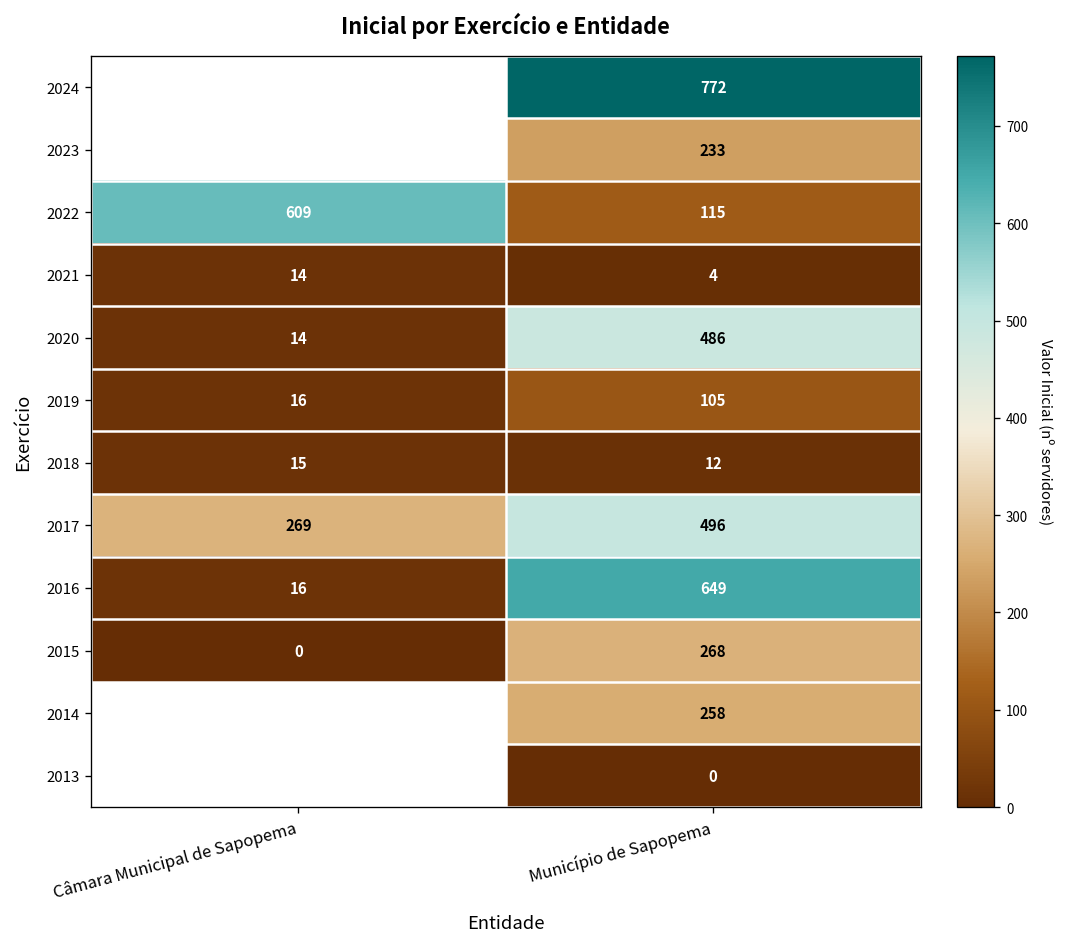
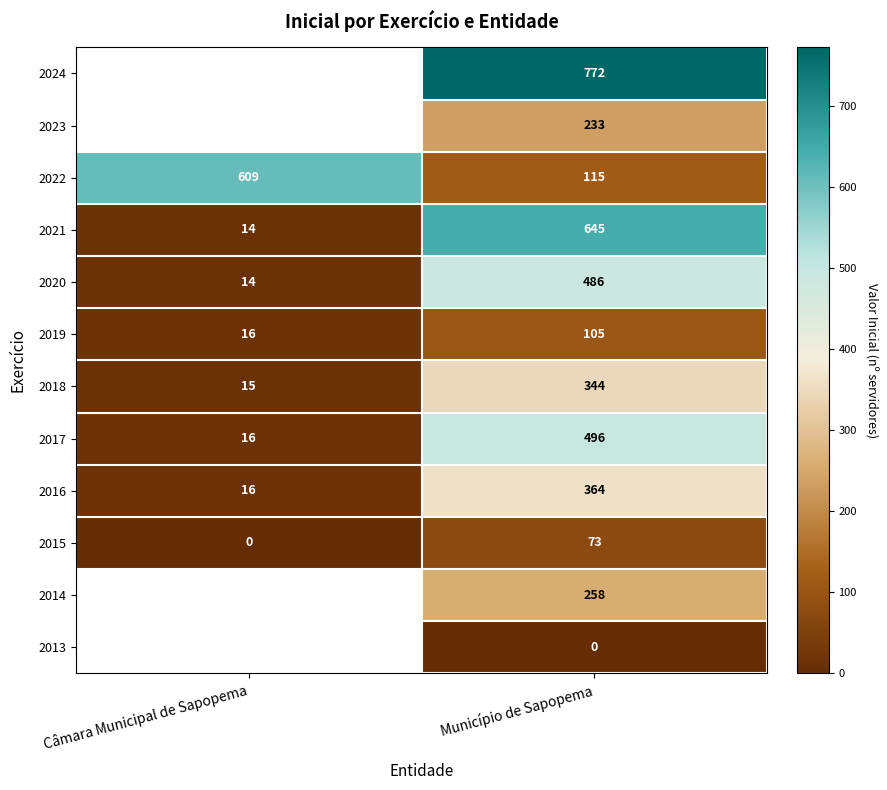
  {
    "2024": {
      "Município de Sapopema": 772
    },
    "2023": {
      "Município de Sapopema": 233
    },
    "2022": {
      "Câmara Municipal de Sapopema": 609,
      "Município de Sapopema": 115
    },
    "2021": {
      "Câmara Municipal de Sapopema": 14,
-     "Município de Sapopema": 4
+     "Município de Sapopema": 645
    },
    "2020": {
      "Câmara Municipal de Sapopema": 14,
      "Município de Sapopema": 486
    },
    "2019": {
      "Câmara Municipal de Sapopema": 16,
      "Município de Sapopema": 105
    },
    "2018": {
      "Câmara Municipal de Sapopema": 15,
-     "Município de Sapopema": 12
+     "Município de Sapopema": 344
    },
    "2017": {
-     "Câmara Municipal de Sapopema": 269,
+     "Câmara Municipal de Sapopema": 16,
      "Município de Sapopema": 496
    },
    "2016": {
      "Câmara Municipal de Sapopema": 16,
-     "Município de Sapopema": 649
+     "Município de Sapopema": 364
    },
    "2015": {
      "Câmara Municipal de Sapopema": 0,
-     "Município de Sapopema": 268
+     "Município de Sapopema": 73
    },
    "2014": {
      "Município de Sapopema": 258
    },
    "2013": {
      "Município de Sapopema": 0
    }
  }
